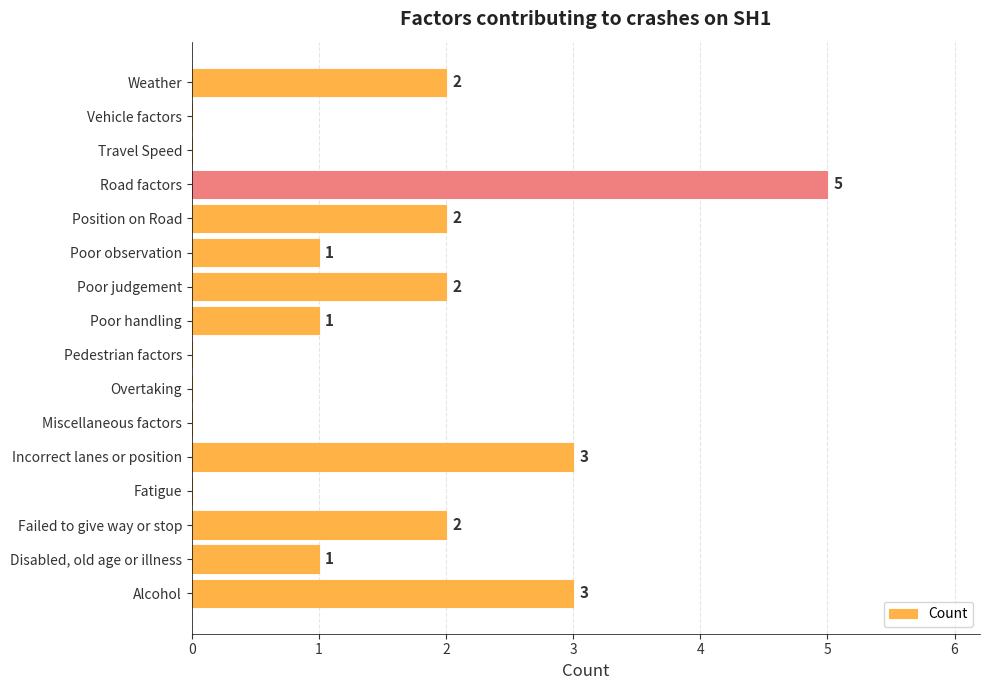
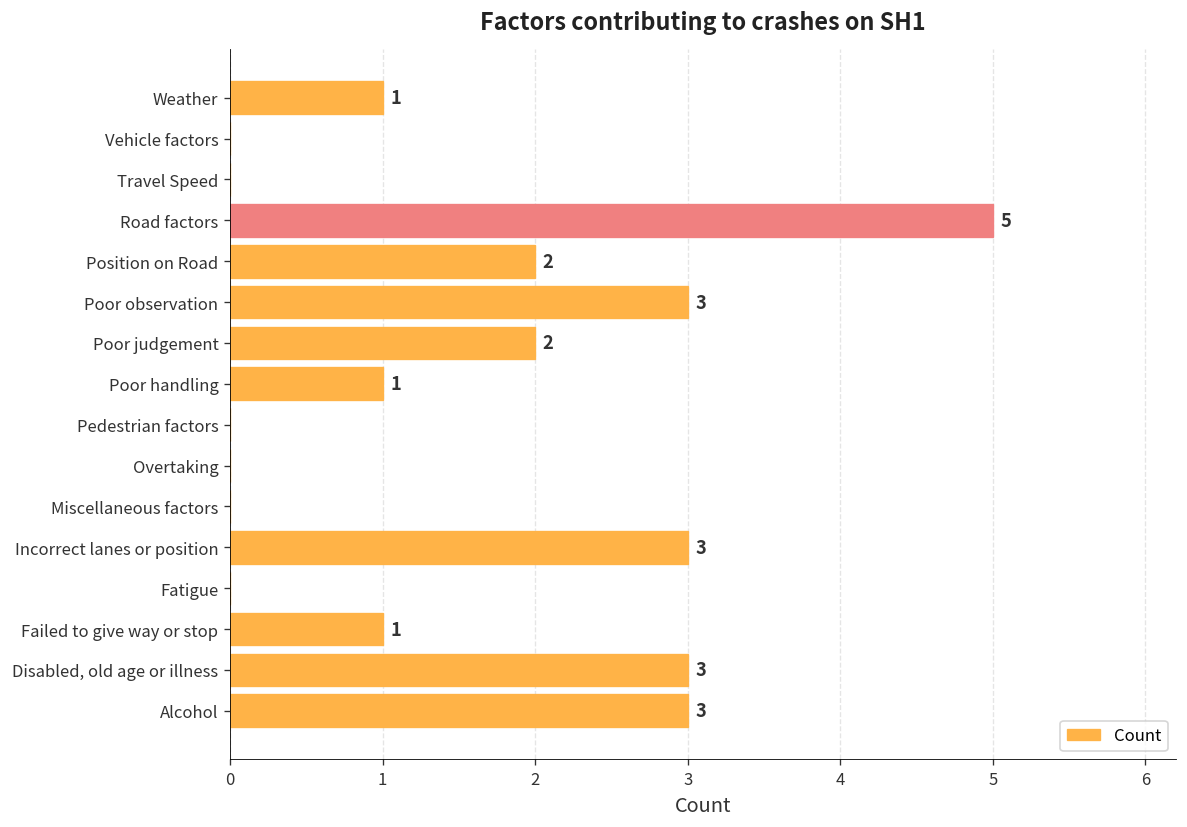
  {
-   "Weather": 2,
+   "Weather": 1,
    "Road factors": 5,
    "Position on Road": 2,
-   "Poor observation": 1,
+   "Poor observation": 3,
    "Poor judgement": 2,
    "Poor handling": 1,
    "Incorrect lanes or position": 3,
-   "Failed to give way or stop": 2,
-   "Disabled, old age or illness": 1,
+   "Failed to give way or stop": 1,
+   "Disabled, old age or illness": 3,
    "Alcohol": 3
  }
